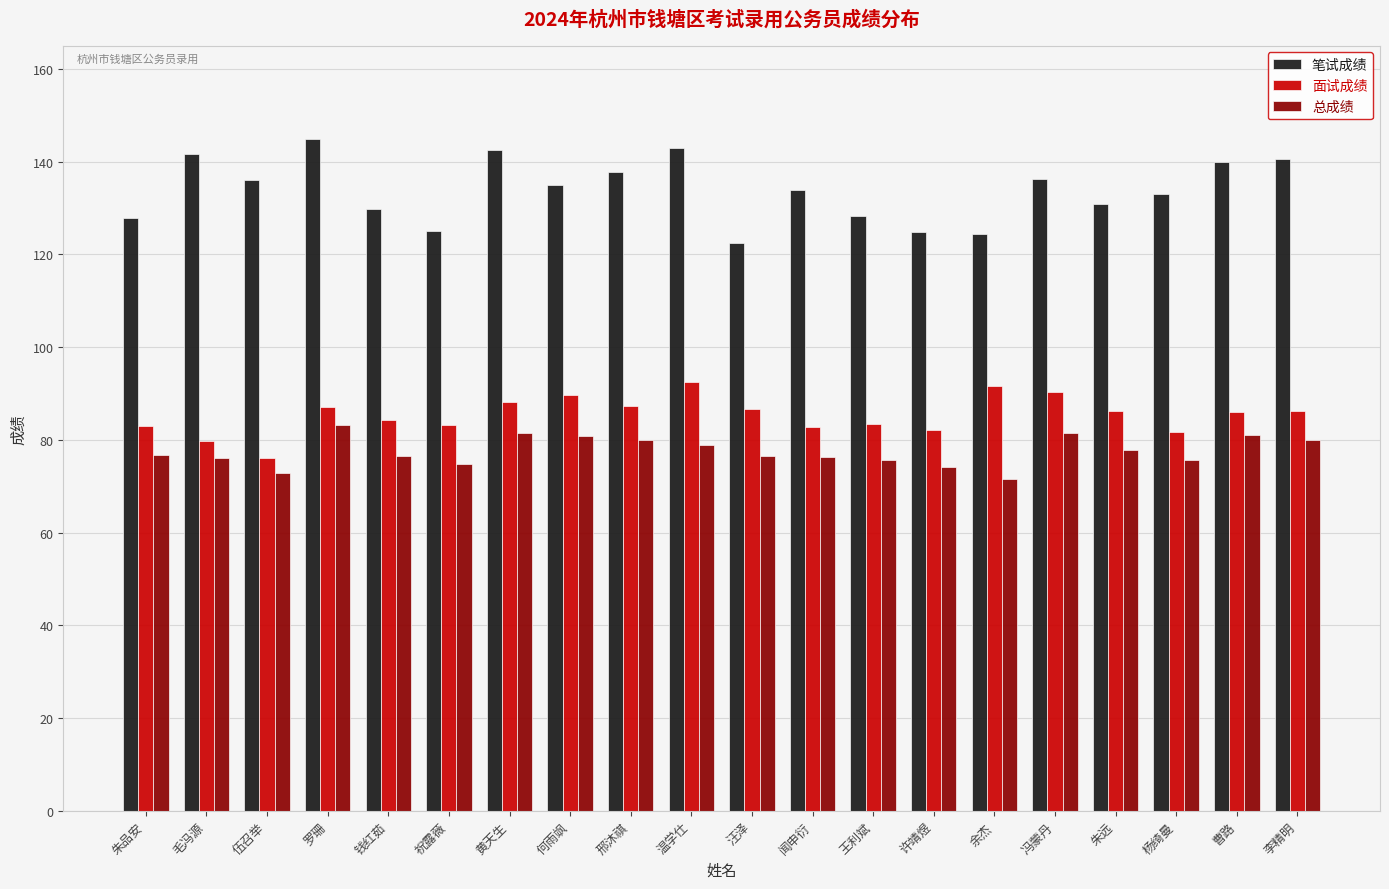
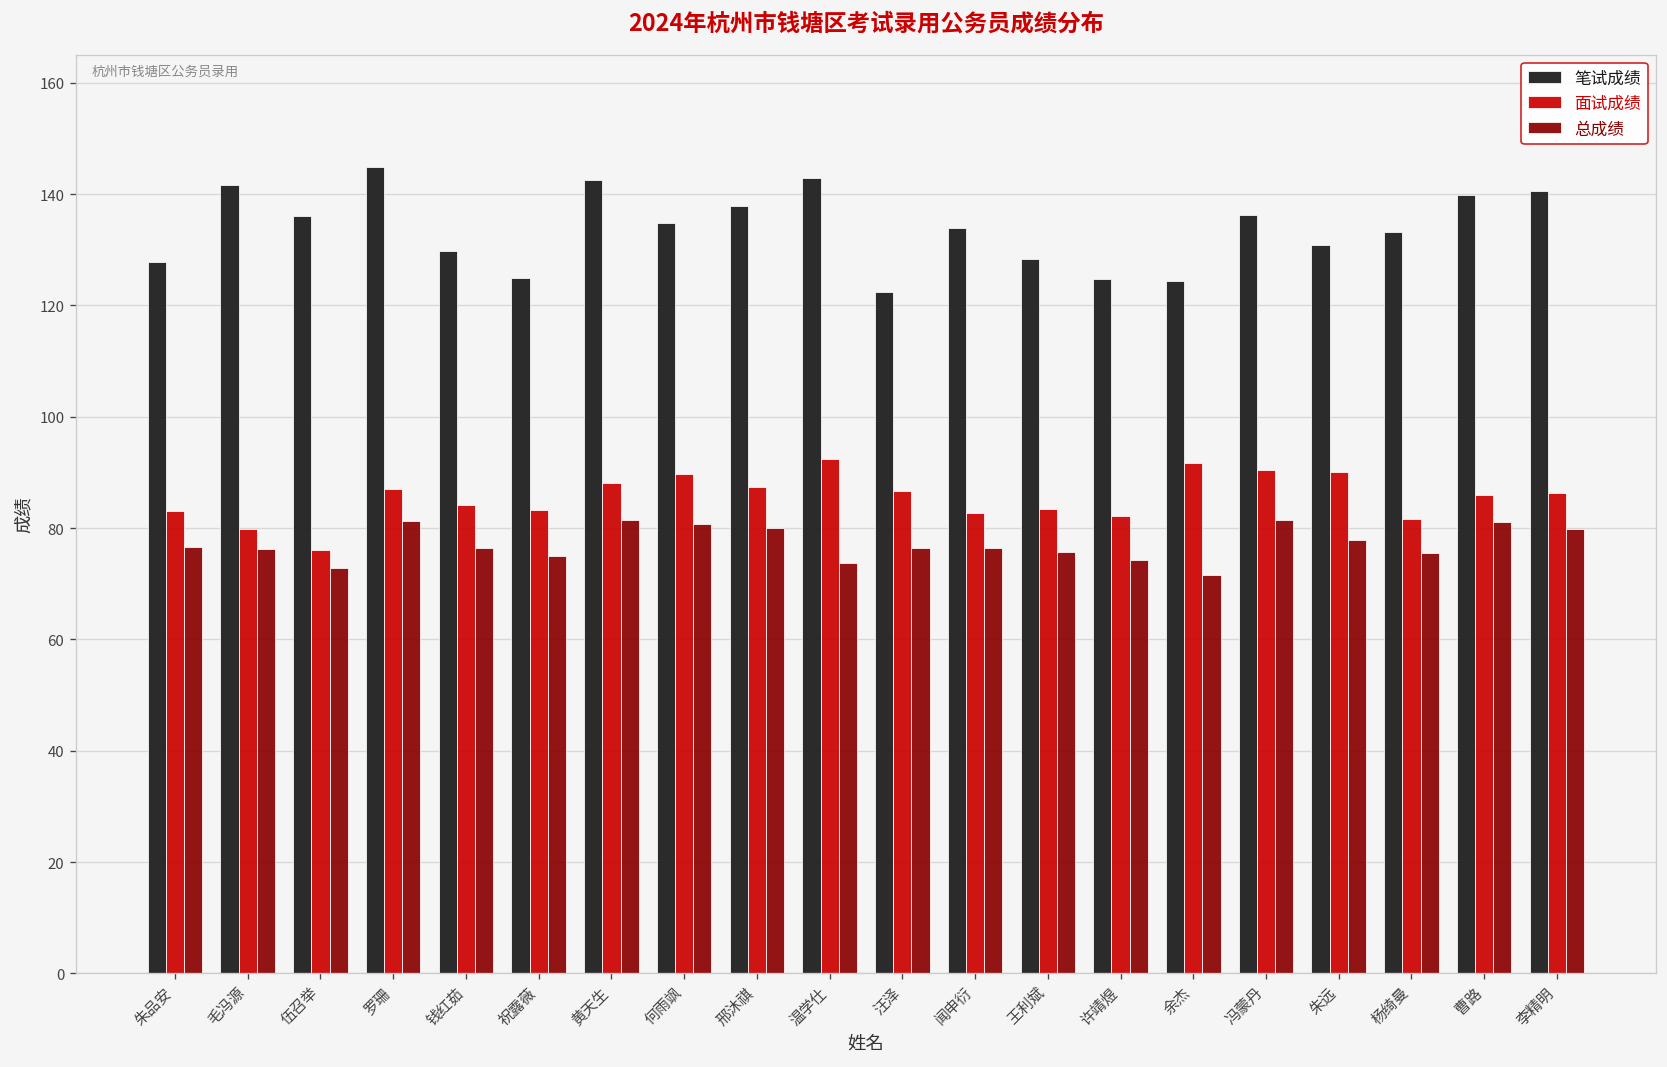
  {
    "笔试成绩": {
      "朱品安": 128,
      "毛冯源": 142,
      "伍召举": 136,
      "罗珊": 145,
      "钱红茹": 130,
      "祝露薇": 125,
      "黄天生": 143,
      "何雨飒": 135,
      "邢沐祺": 138,
      "温学仕": 143,
      "汪泽": 122,
      "闻申衍": 134,
      "王利斌": 128,
      "许靖煜": 125,
      "余杰": 124,
      "冯蒙丹": 136,
      "朱远": 131,
      "杨绮曼": 133,
      "曹路": 140,
      "李精明": 141
    },
    "面试成绩": {
      "朱品安": 83,
      "毛冯源": 80,
      "伍召举": 76,
      "罗珊": 87,
      "钱红茹": 84,
      "祝露薇": 83,
      "黄天生": 88,
      "何雨飒": 90,
      "邢沐祺": 87,
      "温学仕": 92,
      "汪泽": 87,
      "闻申衍": 83,
      "王利斌": 83,
      "许靖煜": 82,
      "余杰": 92,
      "冯蒙丹": 90,
-     "朱远": 86,
+     "朱远": 90,
      "杨绮曼": 82,
      "曹路": 86,
      "李精明": 86
    },
    "总成绩": {
      "朱品安": 77,
      "毛冯源": 76,
      "伍召举": 73,
-     "罗珊": 83,
+     "罗珊": 81,
      "钱红茹": 76,
      "祝露薇": 75,
      "黄天生": 81,
      "何雨飒": 81,
      "邢沐祺": 80,
-     "温学仕": 79,
+     "温学仕": 74,
      "汪泽": 76,
      "闻申衍": 76,
      "王利斌": 76,
      "许靖煜": 74,
      "余杰": 72,
      "冯蒙丹": 81,
      "朱远": 78,
      "杨绮曼": 76,
      "曹路": 81,
      "李精明": 80
    }
  }
